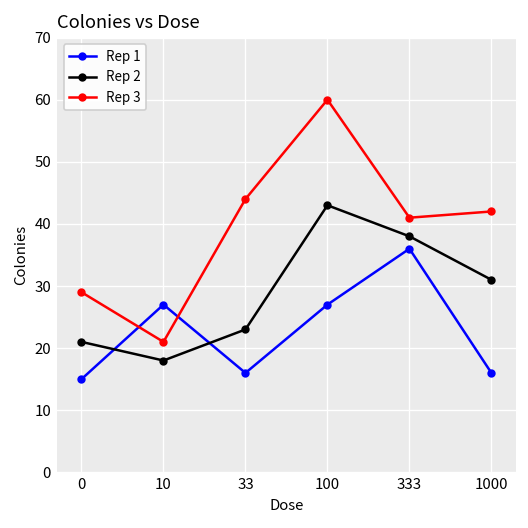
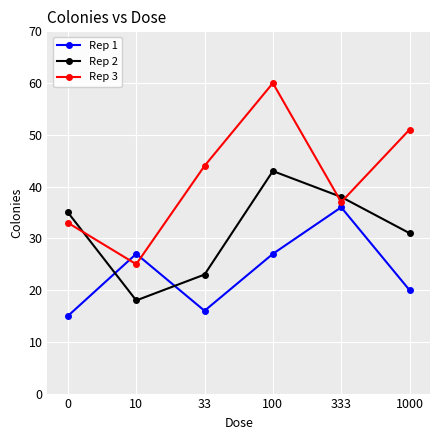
  {
    "Rep 1": {
      "0": 15,
      "10": 27,
      "33": 16,
      "100": 27,
      "333": 36,
-     "1000": 16
+     "1000": 20
    },
    "Rep 2": {
-     "0": 21,
+     "0": 35,
      "10": 18,
      "33": 23,
      "100": 43,
      "333": 38,
      "1000": 31
    },
    "Rep 3": {
-     "0": 29,
-     "10": 21,
+     "0": 33,
+     "10": 25,
      "33": 44,
      "100": 60,
-     "333": 41,
-     "1000": 42
+     "333": 37,
+     "1000": 51
    }
  }
